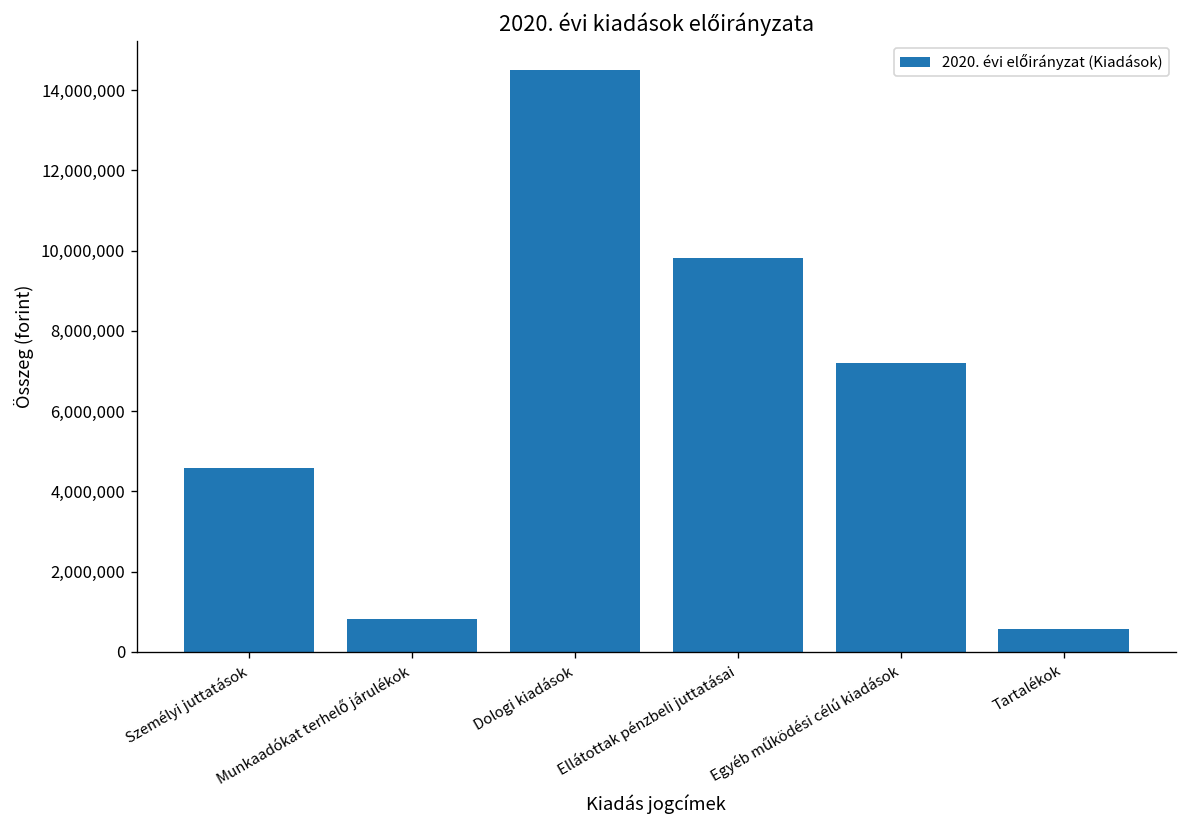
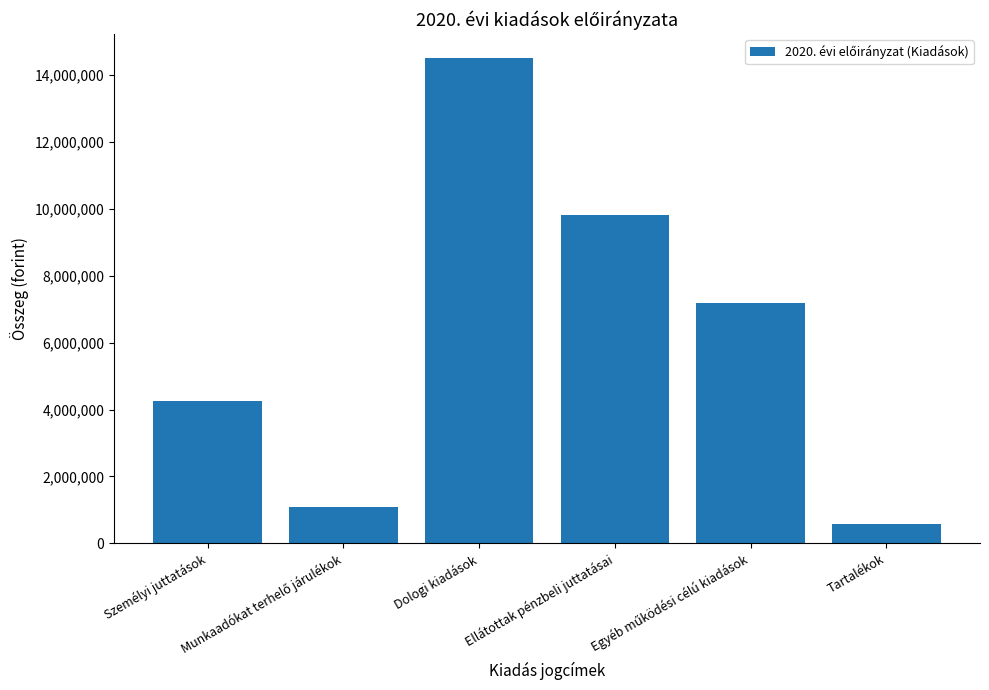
  {
-   "Személyi juttatások": "4,600,000",
-   "Munkaadókat terhelő járulékok": "800,000",
+   "Személyi juttatások": "4,300,000",
+   "Munkaadókat terhelő járulékok": "1,100,000",
    "Dologi kiadások": "14,500,000",
    "Ellátottak pénzbeli juttatásai": "9,800,000",
    "Egyéb működési célú kiadások": "7,200,000",
    "Tartalékok": "600,000"
  }
